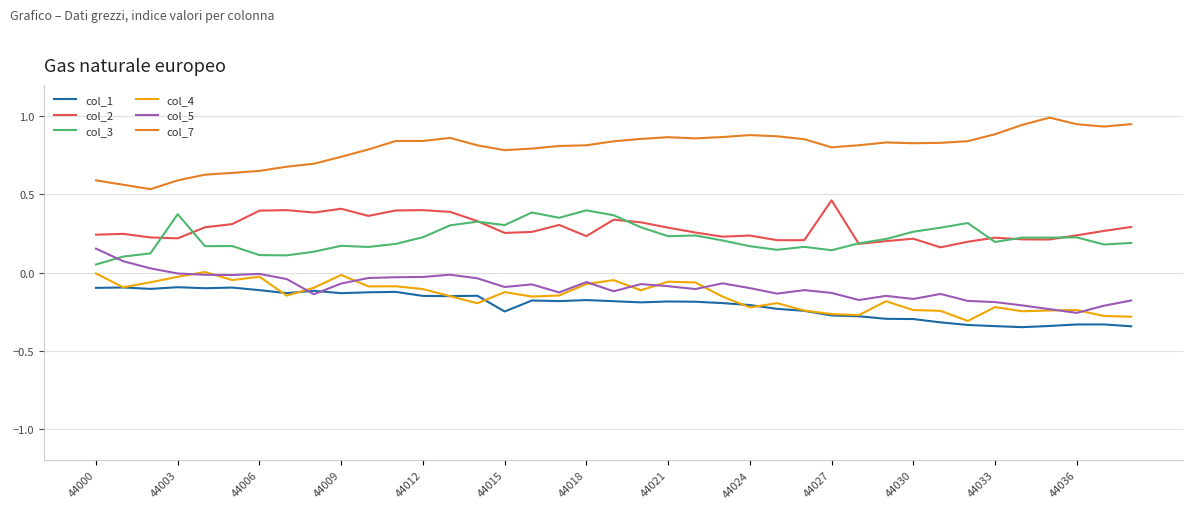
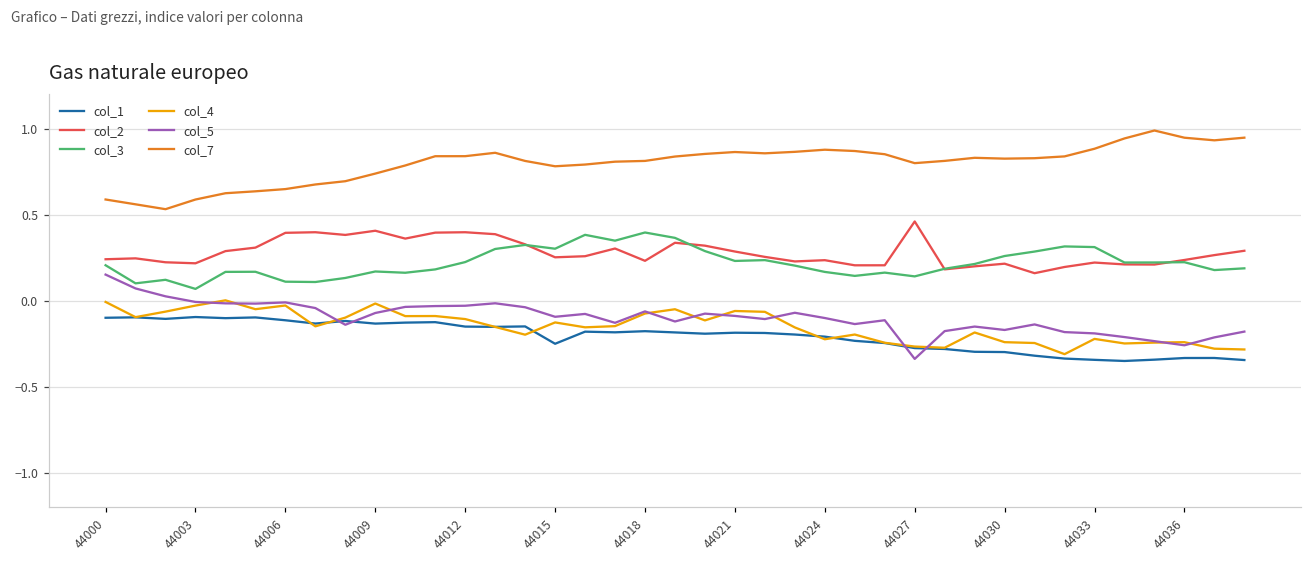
  {
    "col_1": {
      "44000": -0.10,
      "44003": -0.09,
      "44006": -0.11,
      "44009": -0.13,
      "44012": -0.15,
      "44015": -0.25,
      "44018": -0.18,
      "44021": -0.19,
      "44030": -0.30,
      "44033": -0.34,
      "44036": -0.33
    },
    "col_2": {
      "44000": 0.24,
      "44003": 0.22,
      "44006": 0.40,
      "44009": 0.41,
      "44012": 0.40,
      "44015": 0.25,
      "44018": 0.23,
      "44021": 0.29,
      "44024": 0.24,
      "44027": 0.46,
      "44030": 0.22,
      "44033": 0.22
    },
    "col_3": {
-     "44000": 0.05,
-     "44003": 0.37,
+     "44000": 0.21,
+     "44003": 0.07,
      "44006": 0.11,
      "44009": 0.17,
      "44012": 0.23,
      "44015": 0.30,
      "44018": 0.40,
      "44021": 0.23,
      "44024": 0.17,
      "44027": 0.14,
      "44030": 0.26,
-     "44033": 0.20
+     "44033": 0.31
    },
    "col_5": {
      "44000": 0.15,
      "44003": -0.01,
      "44006": -0.01,
      "44009": -0.07,
      "44012": -0.03,
      "44015": -0.09,
      "44021": -0.09,
      "44024": -0.10,
-     "44027": -0.13,
+     "44027": -0.34,
      "44030": -0.17,
      "44033": -0.19,
      "44036": -0.26
    }
  }
